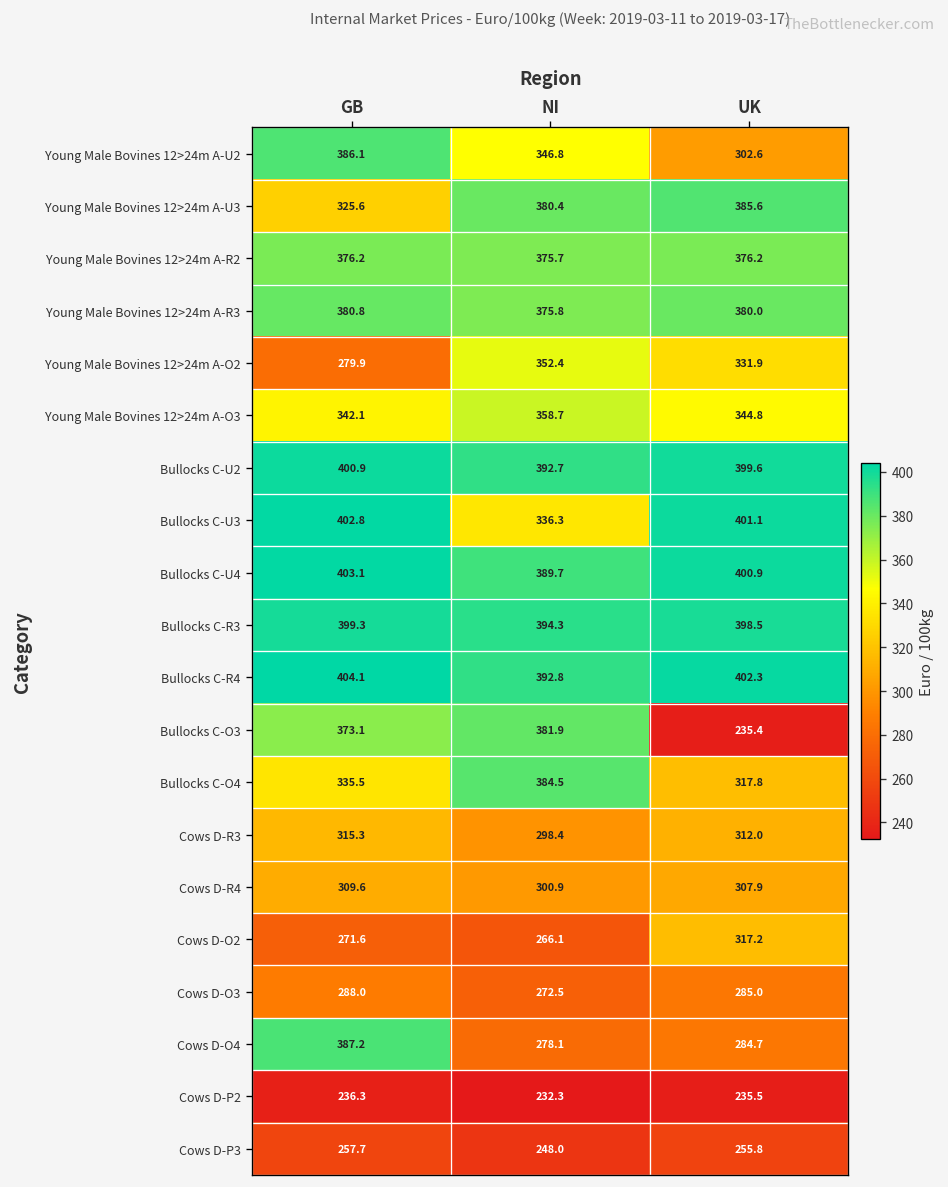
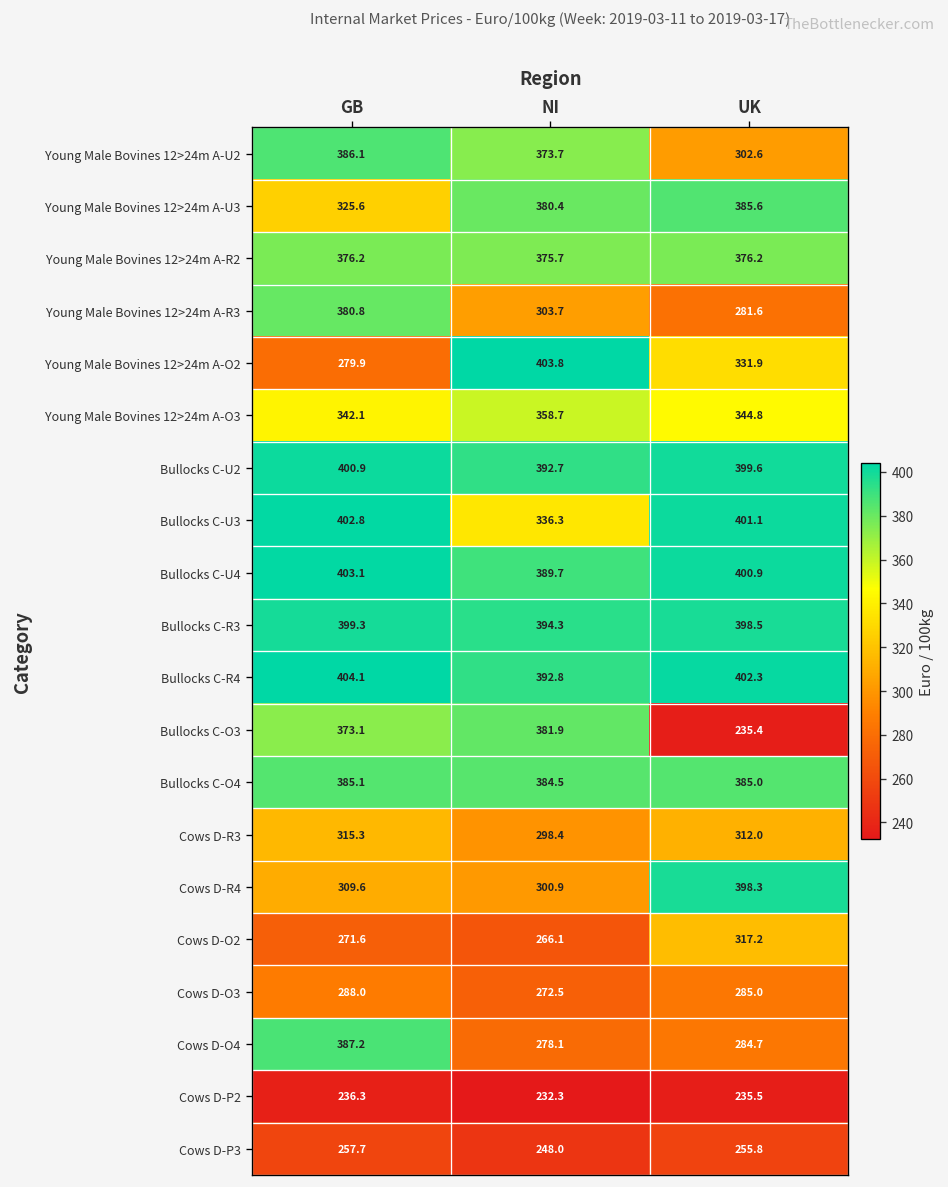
  {
    "Young Male Bovines 12>24m A-U2": {
      "GB": 386.1,
-     "NI": 346.8,
+     "NI": 373.7,
      "UK": 302.6
    },
    "Young Male Bovines 12>24m A-U3": {
      "GB": 325.6,
      "NI": 380.4,
      "UK": 385.6
    },
    "Young Male Bovines 12>24m A-R2": {
      "GB": 376.2,
      "NI": 375.7,
      "UK": 376.2
    },
    "Young Male Bovines 12>24m A-R3": {
      "GB": 380.8,
-     "NI": 375.8,
-     "UK": 380.0
+     "NI": 303.7,
+     "UK": 281.6
    },
    "Young Male Bovines 12>24m A-O2": {
      "GB": 279.9,
-     "NI": 352.4,
+     "NI": 403.8,
      "UK": 331.9
    },
    "Young Male Bovines 12>24m A-O3": {
      "GB": 342.1,
      "NI": 358.7,
      "UK": 344.8
    },
    "Bullocks C-U2": {
      "GB": 400.9,
      "NI": 392.7,
      "UK": 399.6
    },
    "Bullocks C-U3": {
      "GB": 402.8,
      "NI": 336.3,
      "UK": 401.1
    },
    "Bullocks C-U4": {
      "GB": 403.1,
      "NI": 389.7,
      "UK": 400.9
    },
    "Bullocks C-R3": {
      "GB": 399.3,
      "NI": 394.3,
      "UK": 398.5
    },
    "Bullocks C-R4": {
      "GB": 404.1,
      "NI": 392.8,
      "UK": 402.3
    },
    "Bullocks C-O3": {
      "GB": 373.1,
      "NI": 381.9,
      "UK": 235.4
    },
    "Bullocks C-O4": {
-     "GB": 335.5,
+     "GB": 385.1,
      "NI": 384.5,
-     "UK": 317.8
+     "UK": 385.0
    },
    "Cows D-R3": {
      "GB": 315.3,
      "NI": 298.4,
      "UK": 312.0
    },
    "Cows D-R4": {
      "GB": 309.6,
      "NI": 300.9,
-     "UK": 307.9
+     "UK": 398.3
    },
    "Cows D-O2": {
      "GB": 271.6,
      "NI": 266.1,
      "UK": 317.2
    },
    "Cows D-O3": {
      "GB": 288.0,
      "NI": 272.5,
      "UK": 285.0
    },
    "Cows D-O4": {
      "GB": 387.2,
      "NI": 278.1,
      "UK": 284.7
    },
    "Cows D-P2": {
      "GB": 236.3,
      "NI": 232.3,
      "UK": 235.5
    },
    "Cows D-P3": {
      "GB": 257.7,
      "NI": 248.0,
      "UK": 255.8
    }
  }
